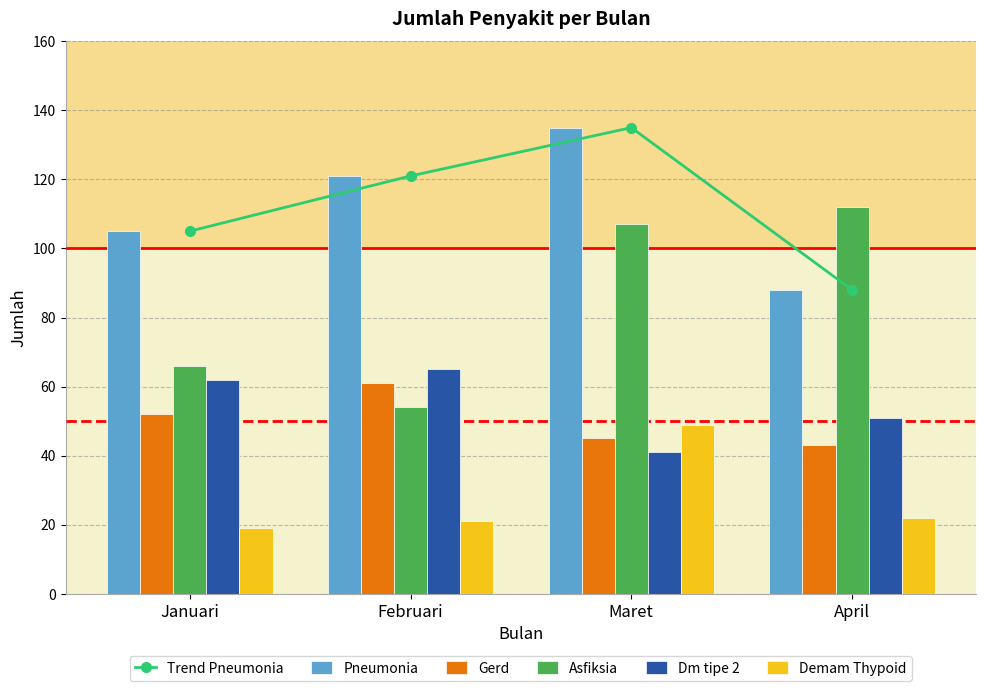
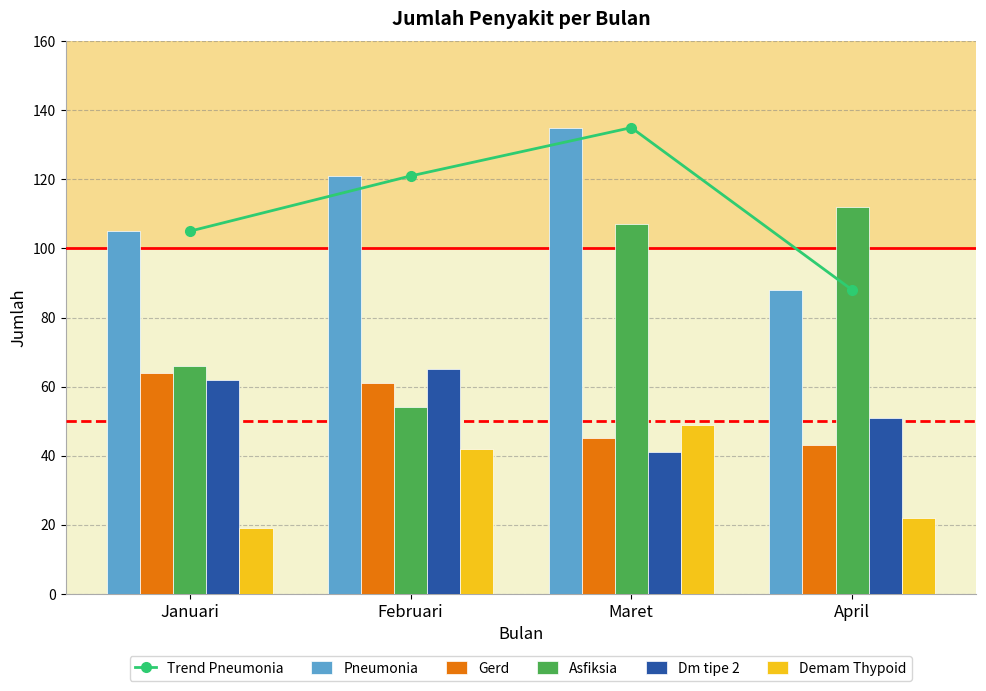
  {
    "Pneumonia": {
      "Januari": 105,
      "Februari": 121,
      "Maret": 135,
      "April": 88
    },
    "Gerd": {
-     "Januari": 52,
+     "Januari": 64,
      "Februari": 61,
      "Maret": 45,
      "April": 43
    },
    "Dm tipe 2": {
      "Januari": 62,
      "Februari": 65,
      "Maret": 41,
      "April": 51
    },
    "Demam Thypoid": {
      "Januari": 19,
-     "Februari": 21,
+     "Februari": 42,
      "Maret": 49,
      "April": 22
    }
  }
